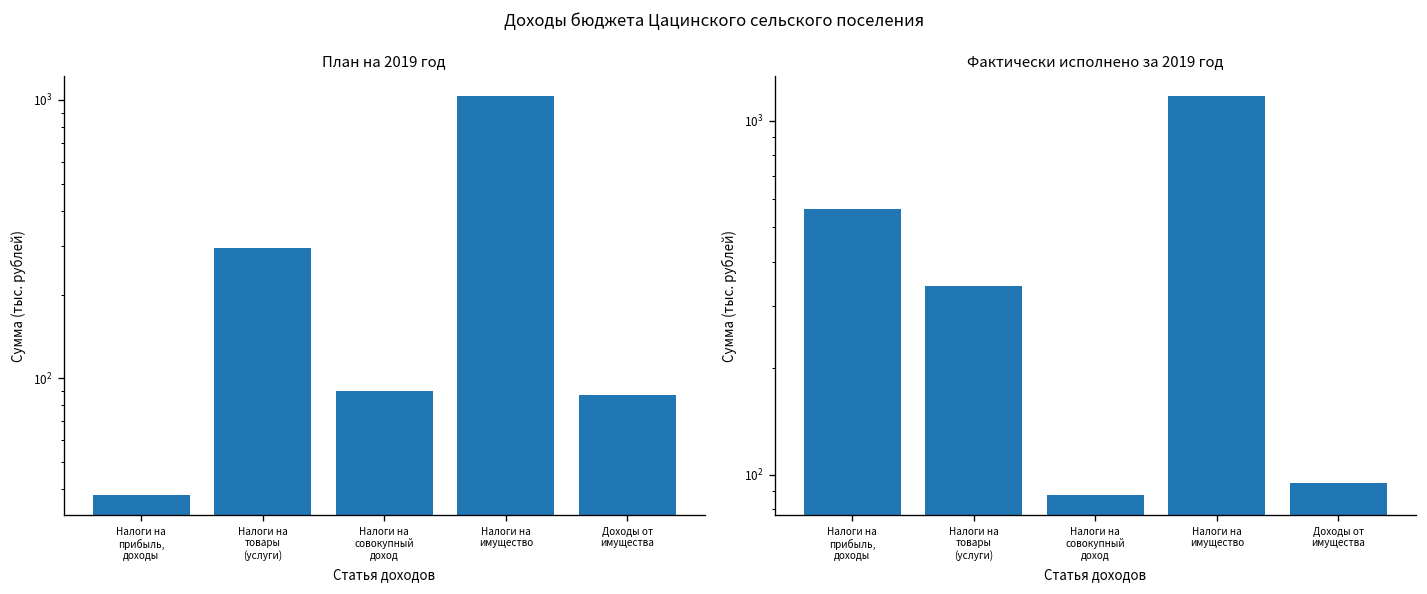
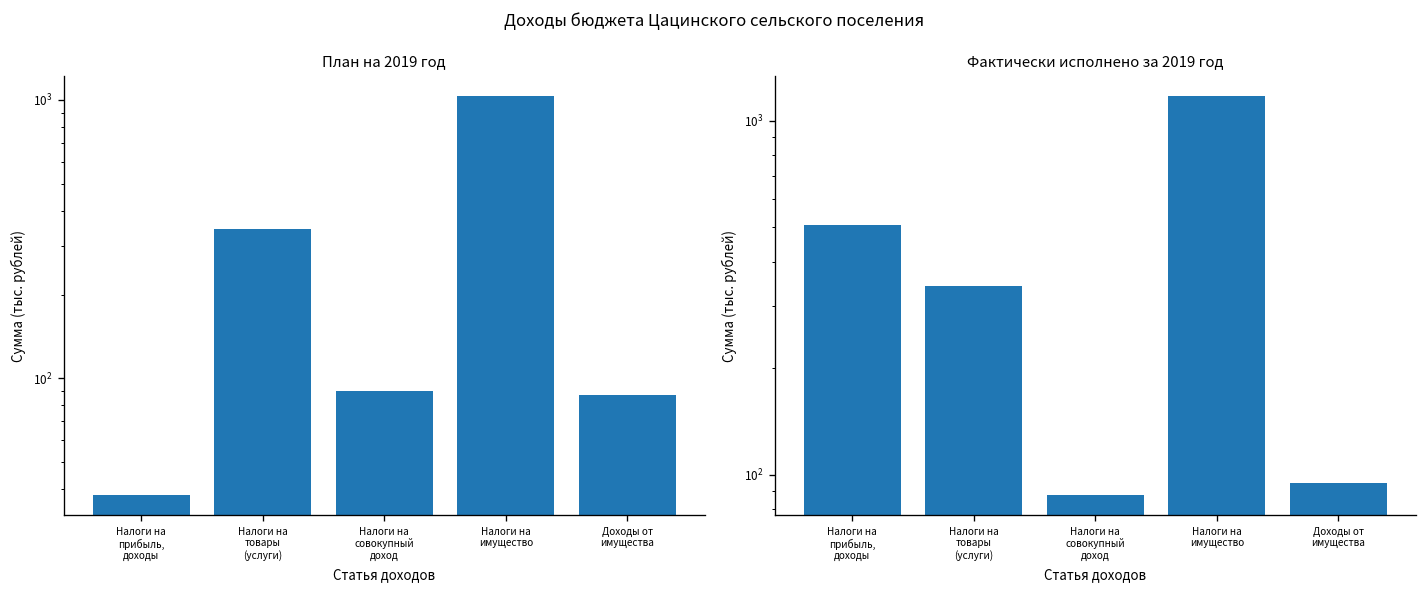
  {
    "План на 2019 год": {
      "Налоги на прибыль, доходы": 38,
-     "Налоги на товары (услуги)": 300,
+     "Налоги на товары (услуги)": 340,
      "Налоги на совокупный доход": 90,
      "Налоги на имущество": 1000,
      "Доходы от имущества": 87
    },
    "Фактически исполнено за 2019 год": {
-     "Налоги на прибыль, доходы": 560,
+     "Налоги на прибыль, доходы": 510,
      "Налоги на товары (услуги)": 340,
      "Налоги на совокупный доход": 88,
      "Налоги на имущество": 1170,
      "Доходы от имущества": 95
    }
  }
